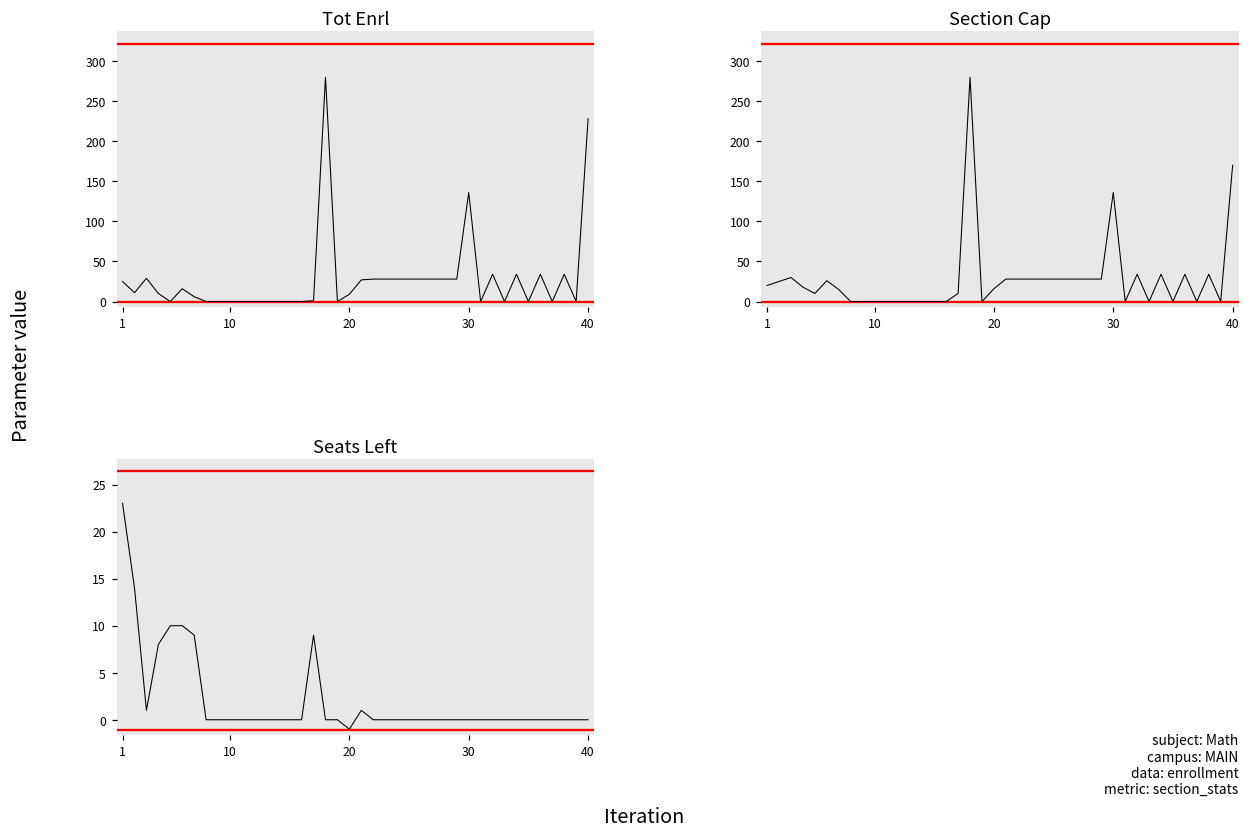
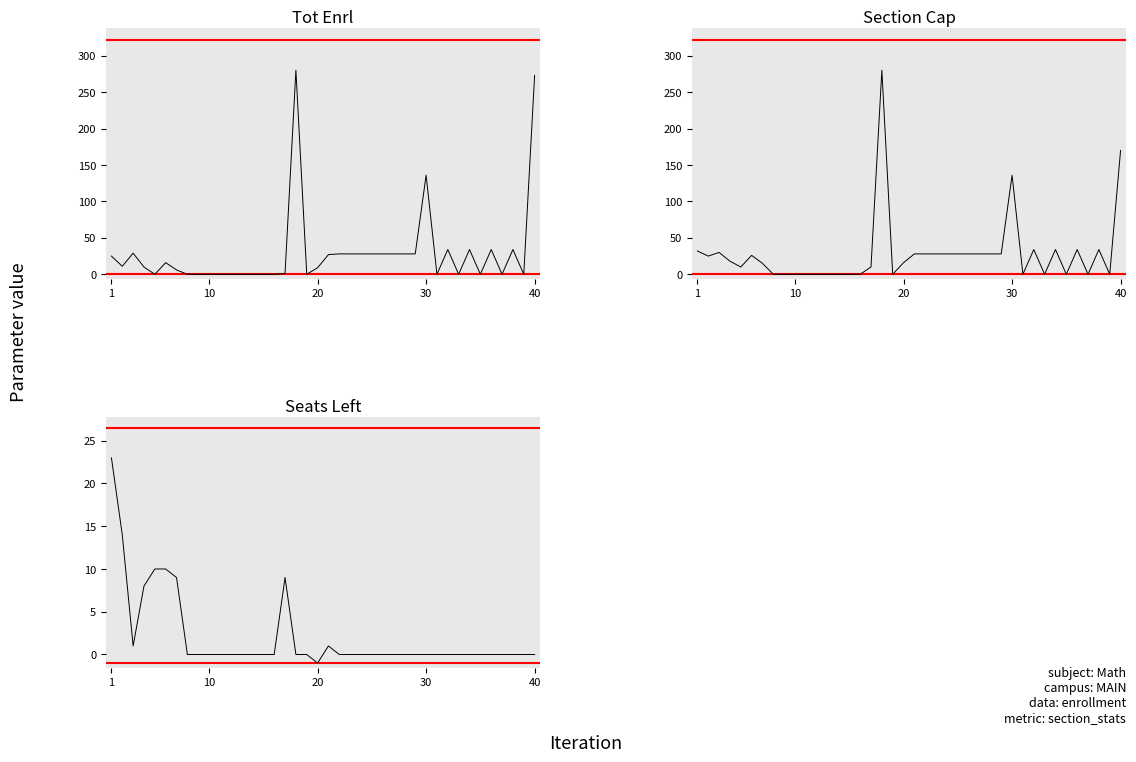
  {
    "Tot Enrl": {
      "1": 30,
      "10": 0,
      "20": 10,
      "30": 140,
-     "40": 230
+     "40": 270
    },
    "Section Cap": {
-     "1": 20,
+     "1": 30,
      "10": 0,
      "20": 20,
      "30": 140,
      "40": 170
    },
    "Seats Left": {
      "1": 23,
      "10": 0,
      "20": -1,
      "30": 0,
      "40": 0
    }
  }
